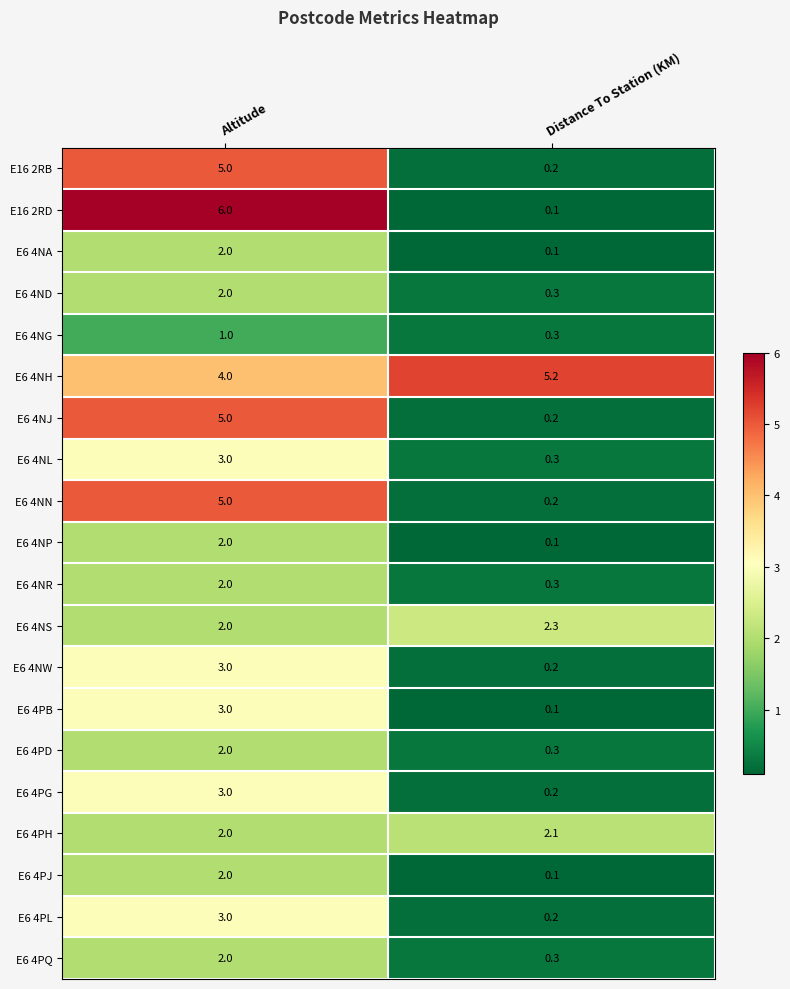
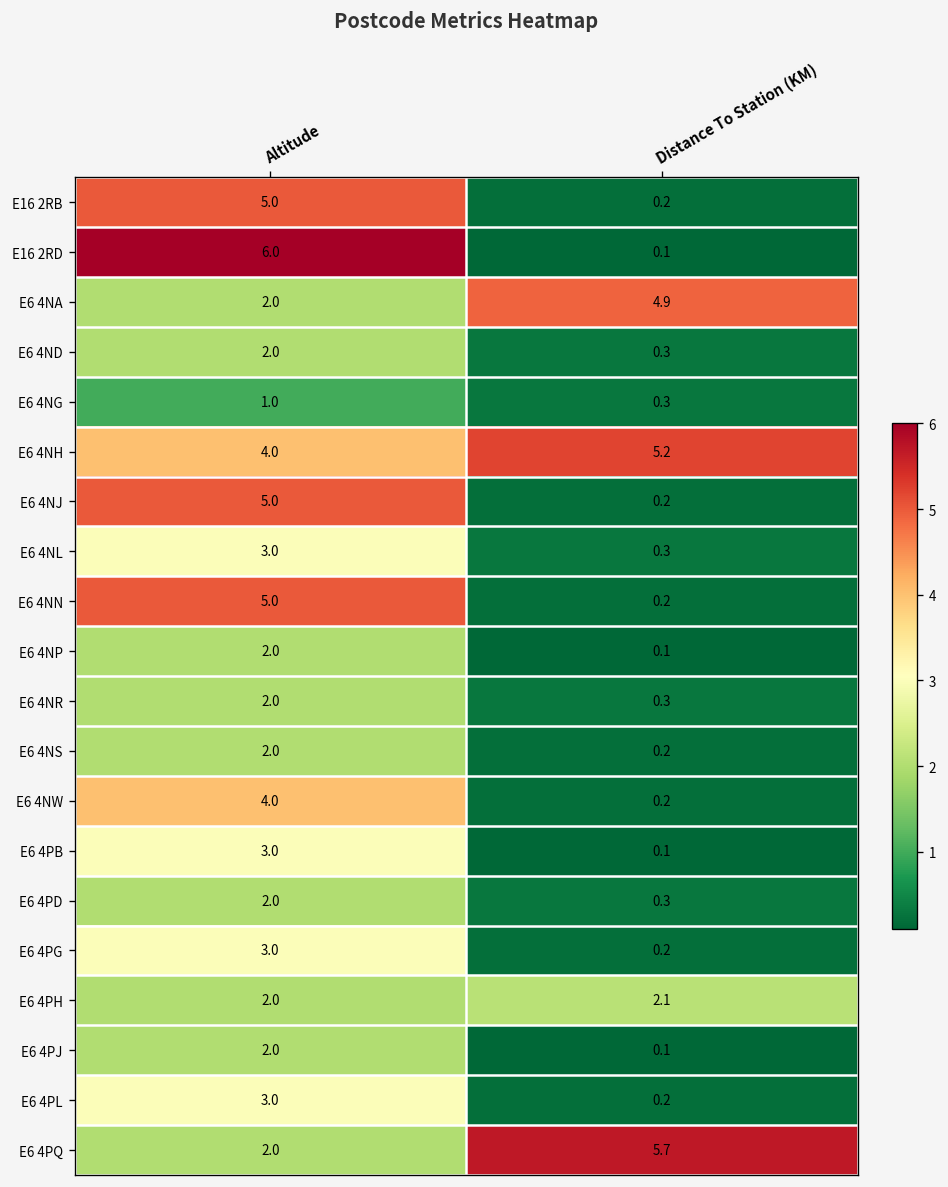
  {
    "E16 2RB": {
      "Altitude": 5.0,
      "Distance To Station (KM)": 0.2
    },
    "E16 2RD": {
      "Altitude": 6.0,
      "Distance To Station (KM)": 0.1
    },
    "E6 4NA": {
      "Altitude": 2.0,
-     "Distance To Station (KM)": 0.1
+     "Distance To Station (KM)": 4.9
    },
    "E6 4ND": {
      "Altitude": 2.0,
      "Distance To Station (KM)": 0.3
    },
    "E6 4NG": {
      "Altitude": 1.0,
      "Distance To Station (KM)": 0.3
    },
    "E6 4NH": {
      "Altitude": 4.0,
      "Distance To Station (KM)": 5.2
    },
    "E6 4NJ": {
      "Altitude": 5.0,
      "Distance To Station (KM)": 0.2
    },
    "E6 4NL": {
      "Altitude": 3.0,
      "Distance To Station (KM)": 0.3
    },
    "E6 4NN": {
      "Altitude": 5.0,
      "Distance To Station (KM)": 0.2
    },
    "E6 4NP": {
      "Altitude": 2.0,
      "Distance To Station (KM)": 0.1
    },
    "E6 4NR": {
      "Altitude": 2.0,
      "Distance To Station (KM)": 0.3
    },
    "E6 4NS": {
      "Altitude": 2.0,
-     "Distance To Station (KM)": 2.3
+     "Distance To Station (KM)": 0.2
    },
    "E6 4NW": {
-     "Altitude": 3.0,
+     "Altitude": 4.0,
      "Distance To Station (KM)": 0.2
    },
    "E6 4PB": {
      "Altitude": 3.0,
      "Distance To Station (KM)": 0.1
    },
    "E6 4PD": {
      "Altitude": 2.0,
      "Distance To Station (KM)": 0.3
    },
    "E6 4PG": {
      "Altitude": 3.0,
      "Distance To Station (KM)": 0.2
    },
    "E6 4PH": {
      "Altitude": 2.0,
      "Distance To Station (KM)": 2.1
    },
    "E6 4PJ": {
      "Altitude": 2.0,
      "Distance To Station (KM)": 0.1
    },
    "E6 4PL": {
      "Altitude": 3.0,
      "Distance To Station (KM)": 0.2
    },
    "E6 4PQ": {
      "Altitude": 2.0,
-     "Distance To Station (KM)": 0.3
+     "Distance To Station (KM)": 5.7
    }
  }
